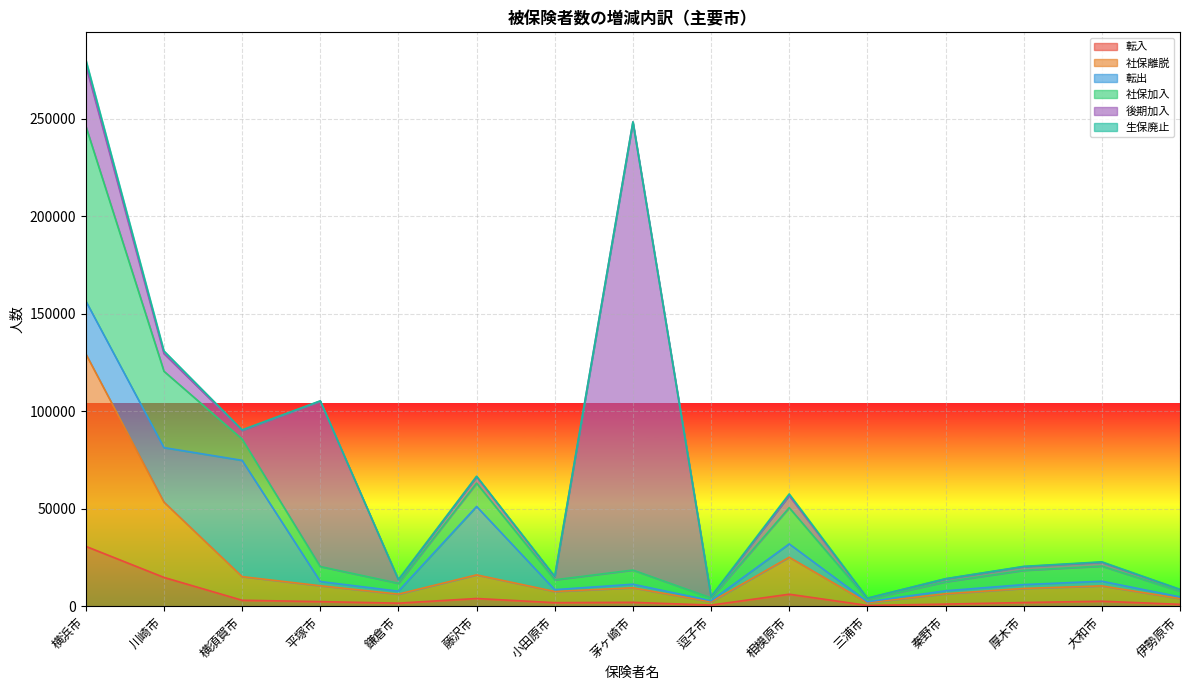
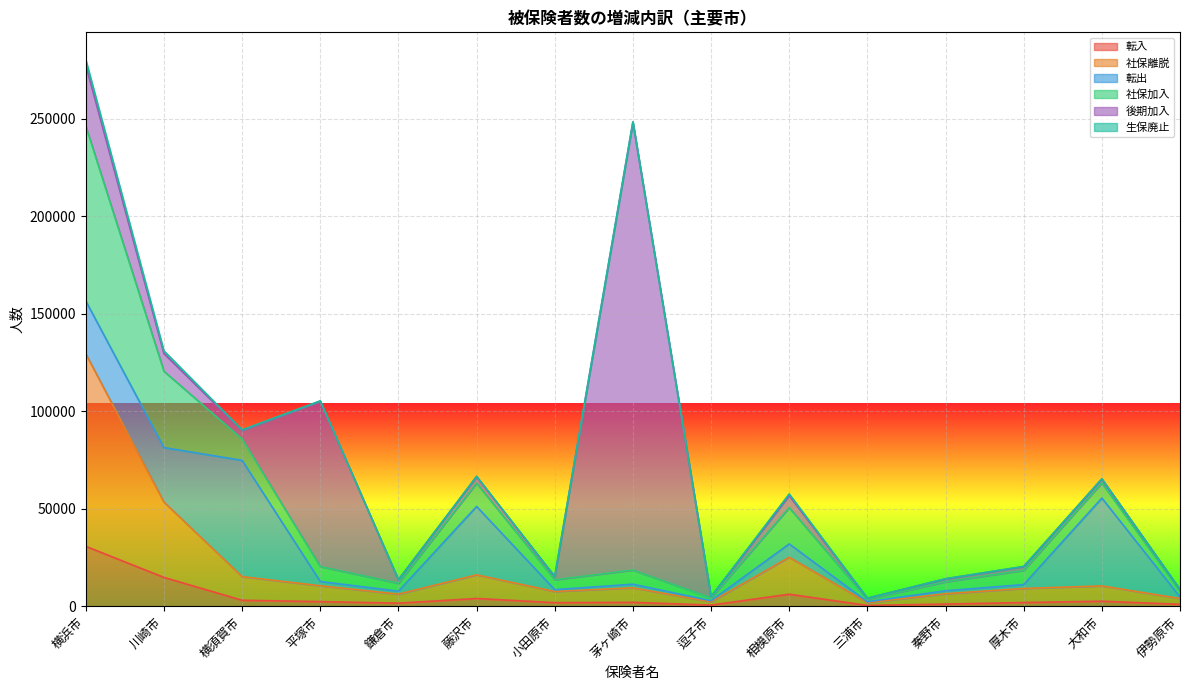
  {
    "転出": {
      "横浜市": 27000,
      "川崎市": 28000,
      "横須賀市": 60000,
      "平塚市": 2000,
      "鎌倉市": 1000,
      "藤沢市": 35000,
      "茅ヶ崎市": 2000,
      "相模原市": 7000,
      "秦野市": 2000,
      "厚木市": 2000,
-     "大和市": 2000
+     "大和市": 45000
    },
    "後期加入": {
      "横浜市": 31000,
      "川崎市": 9000
    }
  }
